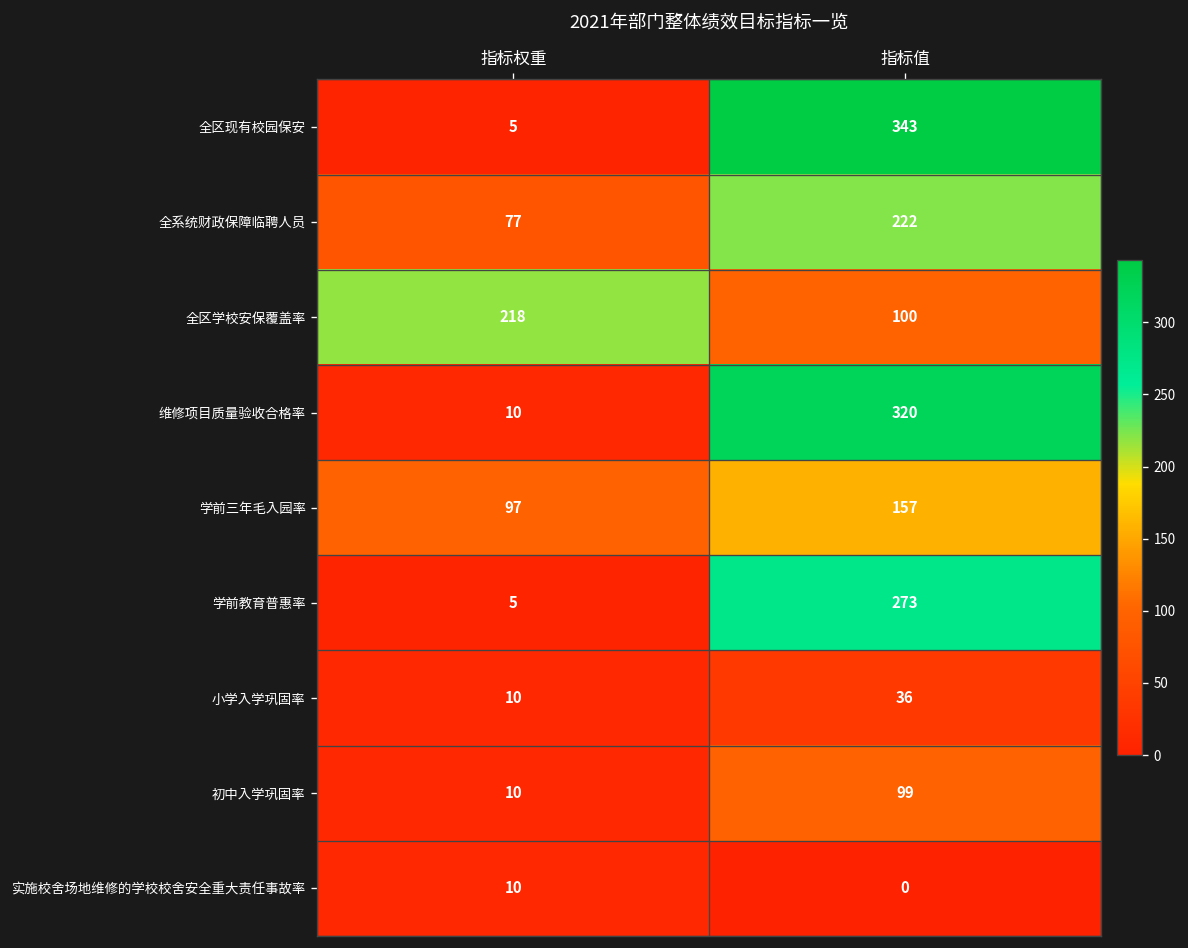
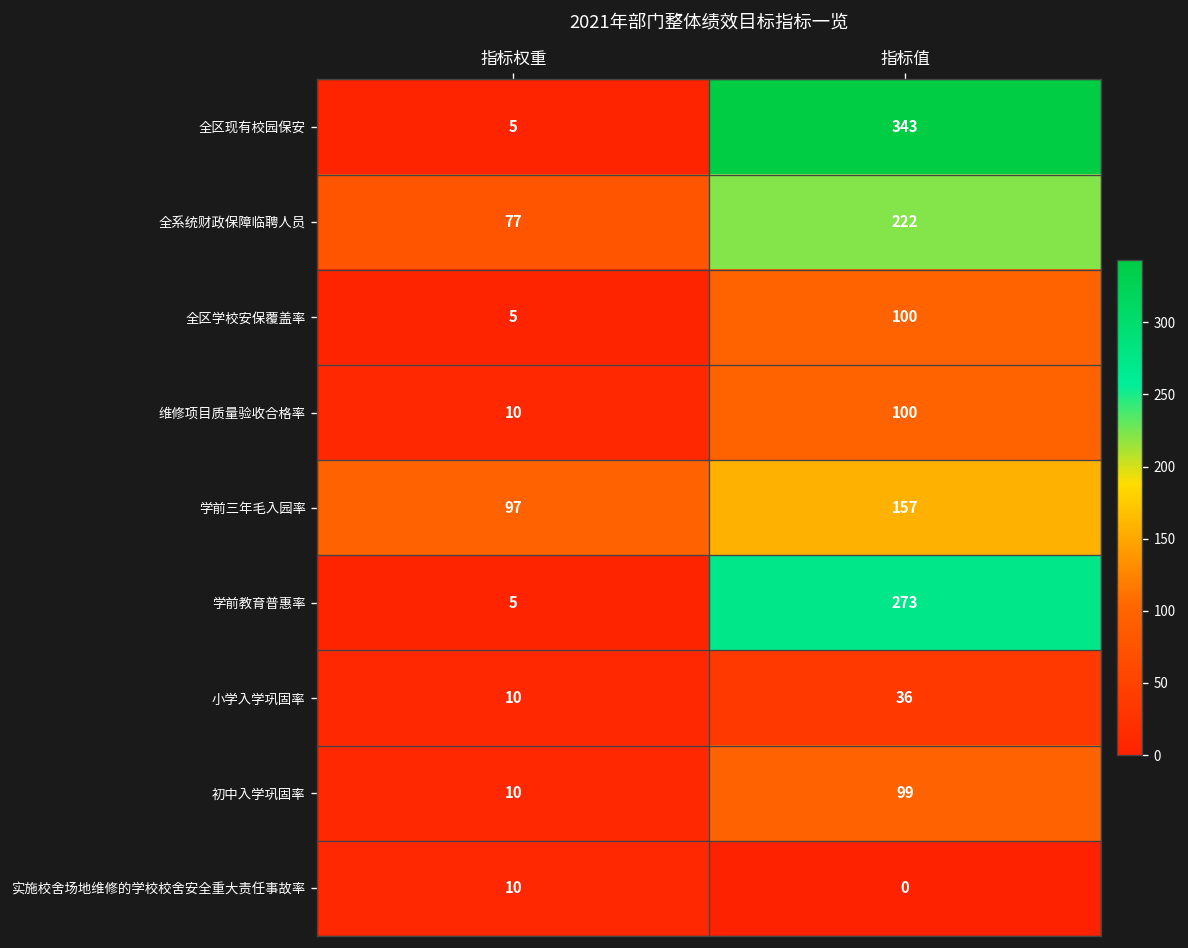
  {
    "全区现有校园保安": {
      "指标权重": 5,
      "指标值": 343
    },
    "全系统财政保障临聘人员": {
      "指标权重": 77,
      "指标值": 222
    },
    "全区学校安保覆盖率": {
-     "指标权重": 218,
+     "指标权重": 5,
      "指标值": 100
    },
    "维修项目质量验收合格率": {
      "指标权重": 10,
-     "指标值": 320
+     "指标值": 100
    },
    "学前三年毛入园率": {
      "指标权重": 97,
      "指标值": 157
    },
    "学前教育普惠率": {
      "指标权重": 5,
      "指标值": 273
    },
    "小学入学巩固率": {
      "指标权重": 10,
      "指标值": 36
    },
    "初中入学巩固率": {
      "指标权重": 10,
      "指标值": 99
    },
    "实施校舍场地维修的学校校舍安全重大责任事故率": {
      "指标权重": 10,
      "指标值": 0
    }
  }
